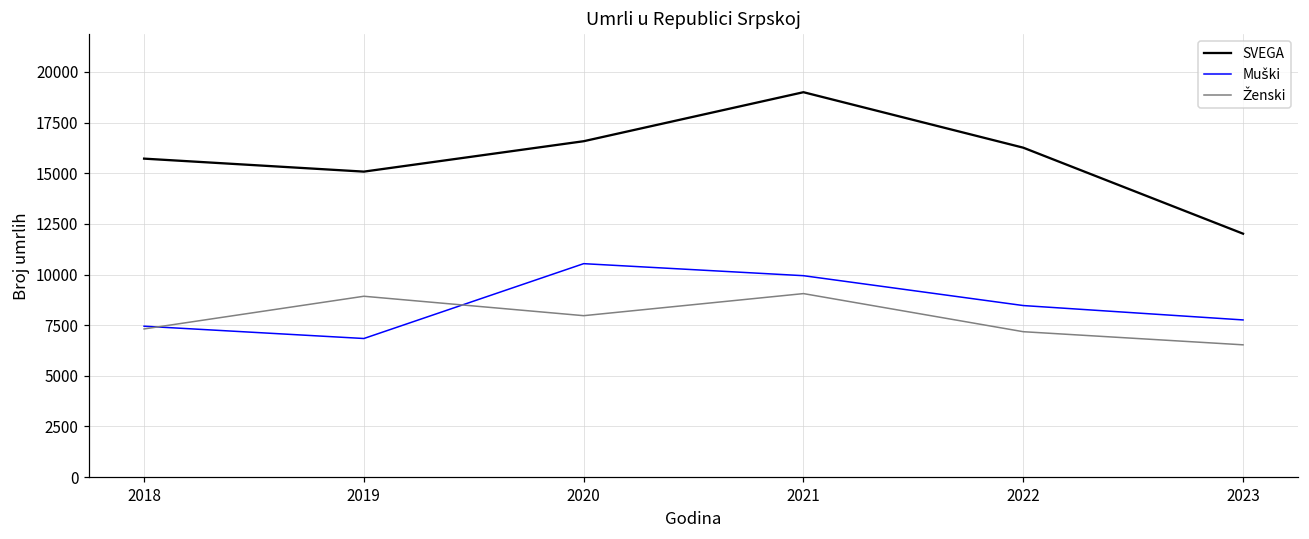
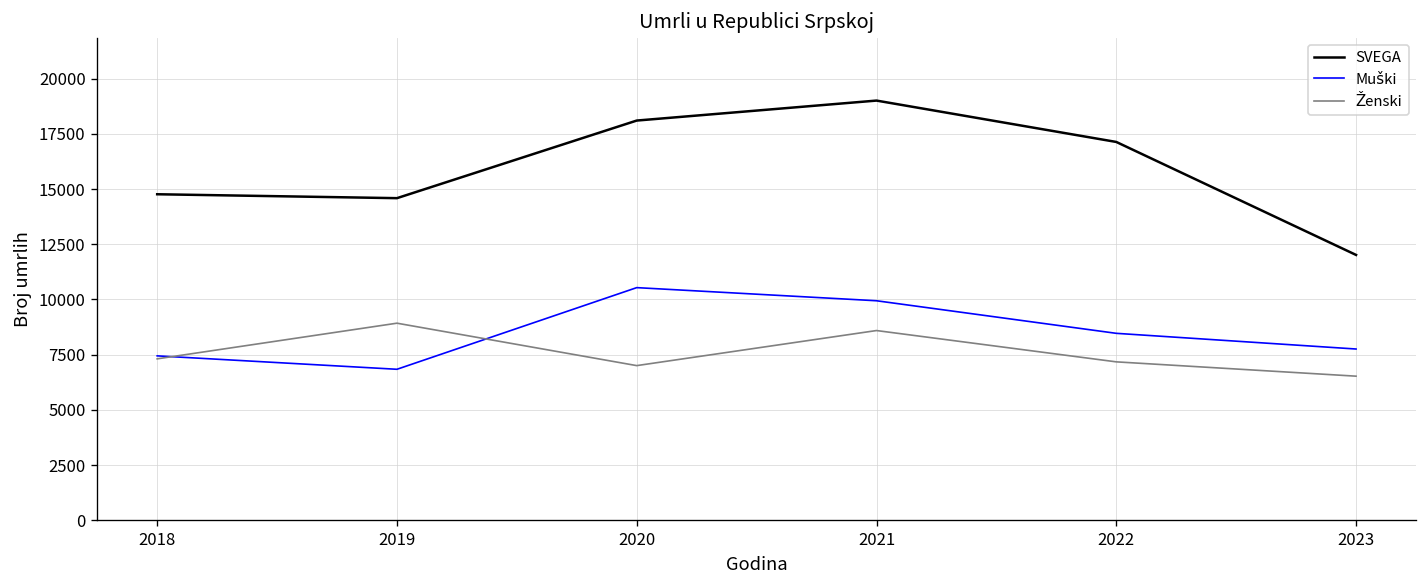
  {
    "SVEGA": {
-     "2018": 15700,
-     "2019": 15100,
-     "2020": 16600,
+     "2018": 14800,
+     "2019": 14600,
+     "2020": 18100,
      "2021": 19000,
-     "2022": 16300,
+     "2022": 17100,
      "2023": 12000
    },
    "Muški": {
      "2019": 6800,
      "2020": 10500,
      "2021": 9900,
      "2022": 8500,
      "2023": 7800
    },
    "Ženski": {
      "2019": 8900,
-     "2020": 8000,
-     "2021": 9100,
+     "2020": 7000,
+     "2021": 8600,
      "2022": 7200,
      "2023": 6500
    }
  }
